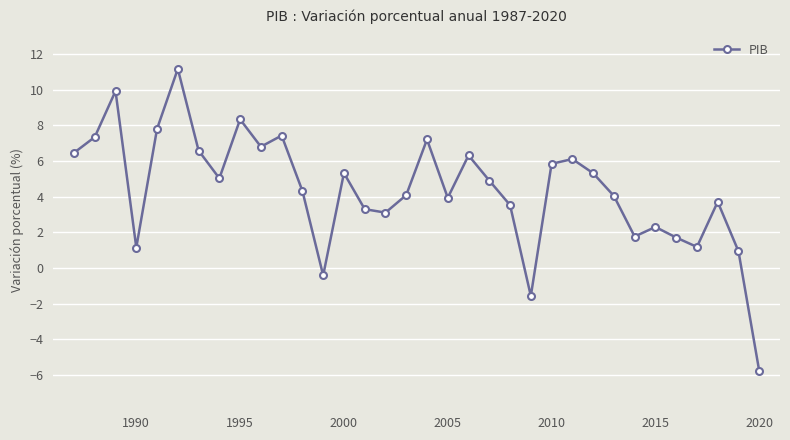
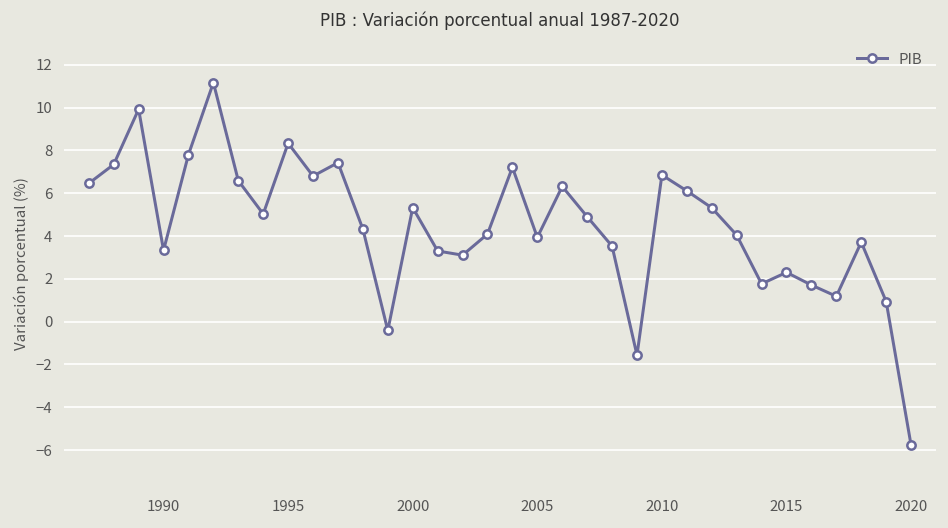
  {
-   "1990": 1.2,
+   "1990": 3.3,
    "1995": 8.3,
    "2000": 5.3,
    "2005": 3.9,
-   "2010": 5.8,
+   "2010": 6.9,
    "2015": 2.3,
    "2020": -5.8
  }
